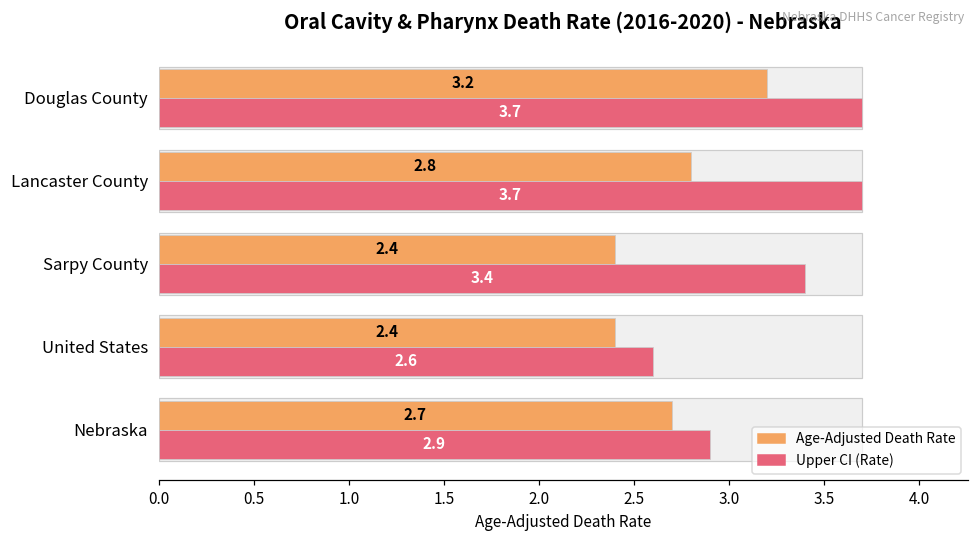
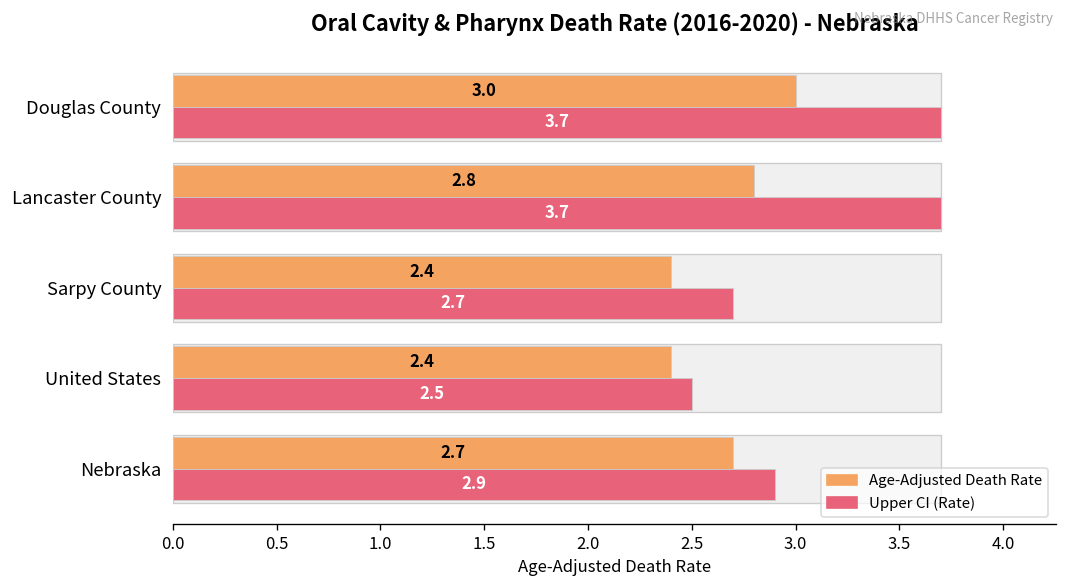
  {
    "Age-Adjusted Death Rate": {
-     "Douglas County": 3.2
+     "Douglas County": 3.0
    },
    "Upper CI (Rate)": {
      "Douglas County": 3.7,
      "Lancaster County": 3.7,
-     "Sarpy County": 3.4,
-     "United States": 2.6
+     "Sarpy County": 2.7,
+     "United States": 2.5
    }
  }
